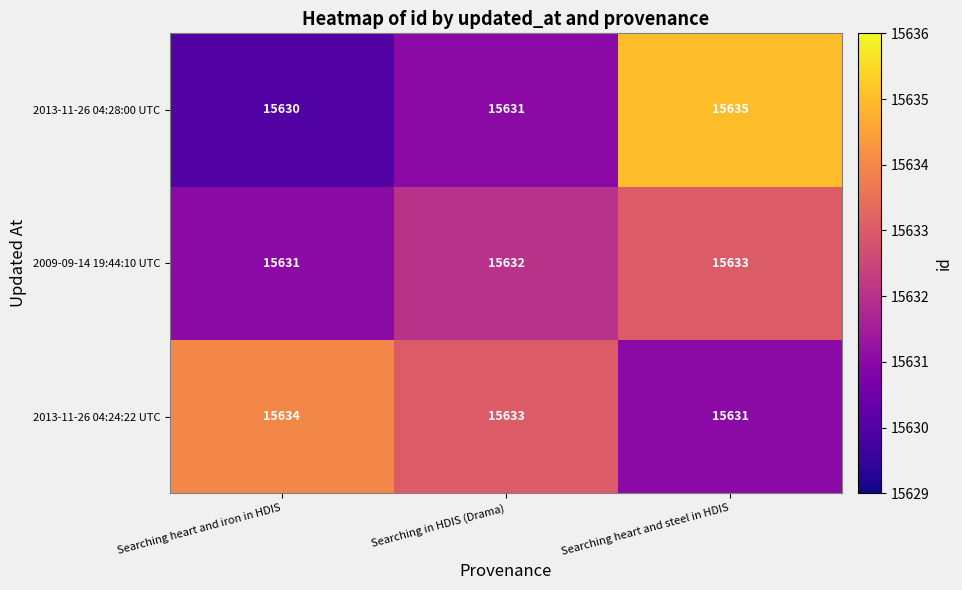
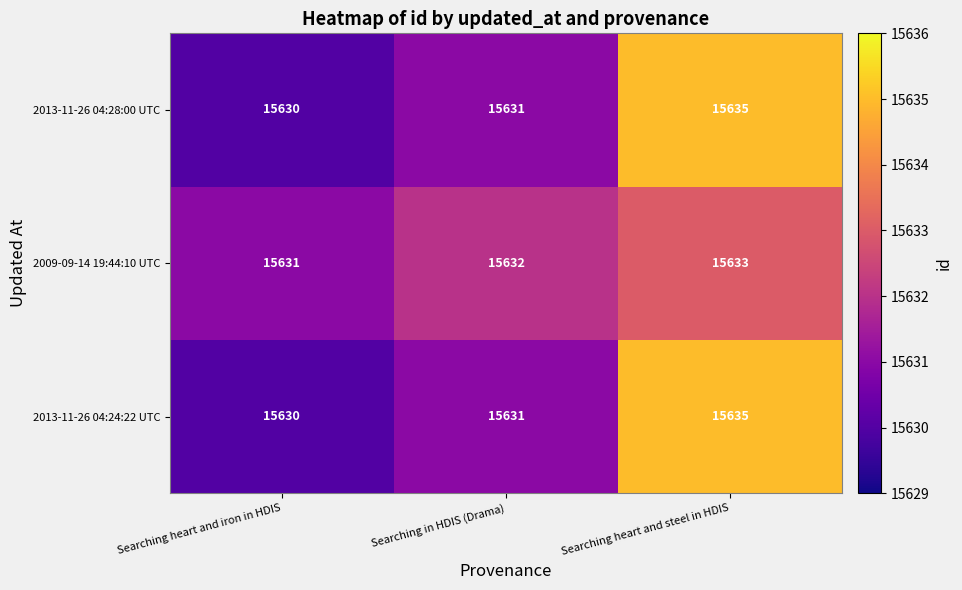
  {
    "2013-11-26 04:28:00 UTC": {
      "Searching heart and iron in HDIS": 15630,
      "Searching in HDIS (Drama)": 15631,
      "Searching heart and steel in HDIS": 15635
    },
    "2009-09-14 19:44:10 UTC": {
      "Searching heart and iron in HDIS": 15631,
      "Searching in HDIS (Drama)": 15632,
      "Searching heart and steel in HDIS": 15633
    },
    "2013-11-26 04:24:22 UTC": {
-     "Searching heart and iron in HDIS": 15634,
-     "Searching in HDIS (Drama)": 15633,
-     "Searching heart and steel in HDIS": 15631
+     "Searching heart and iron in HDIS": 15630,
+     "Searching in HDIS (Drama)": 15631,
+     "Searching heart and steel in HDIS": 15635
    }
  }
